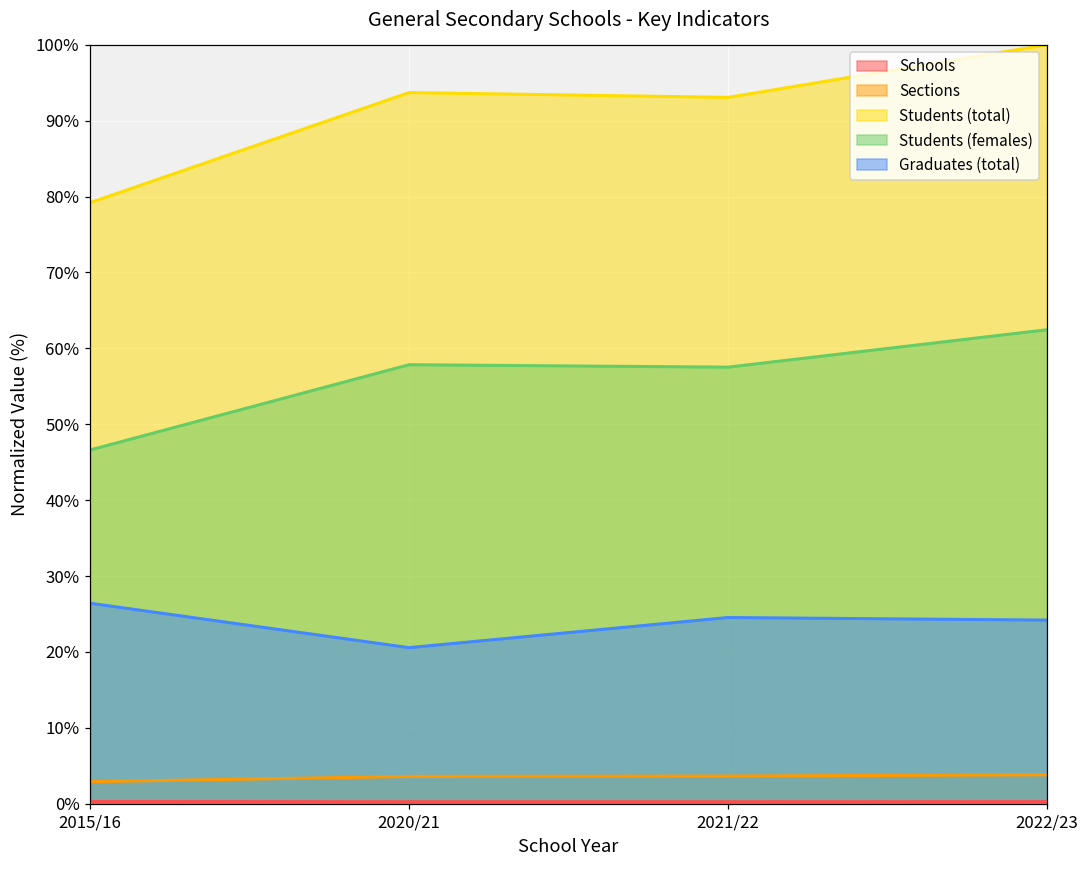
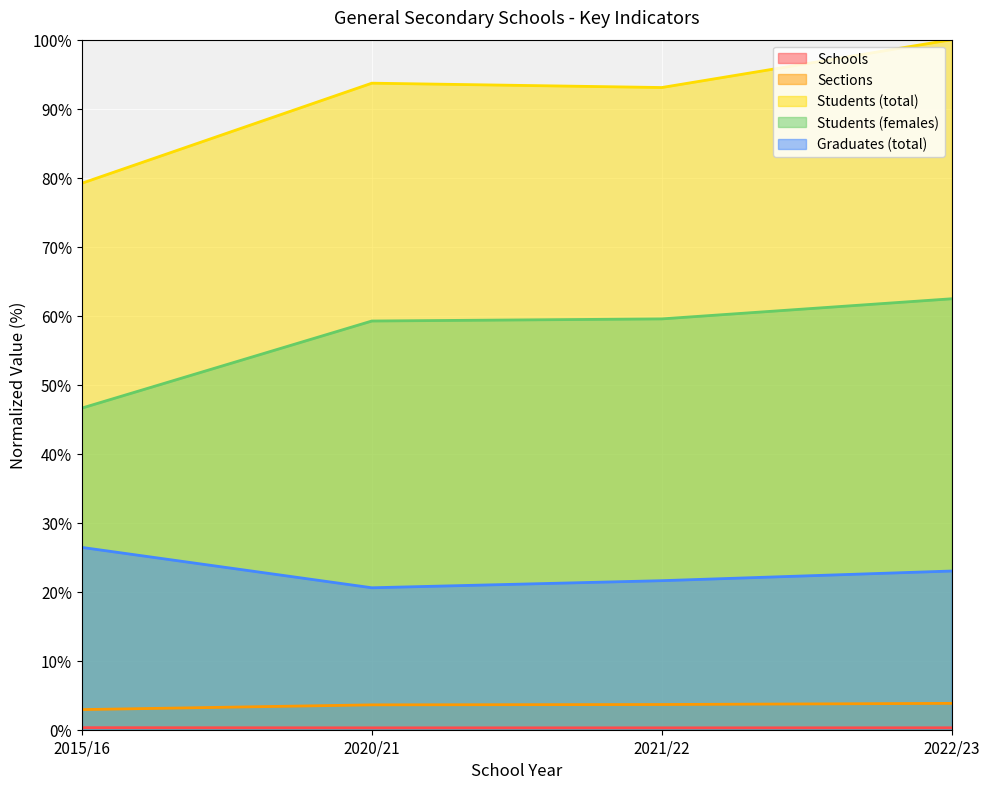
  {
    "Schools": {
      "2015/16": "0%",
      "2020/21": "0%",
      "2021/22": "0%",
      "2022/23": "0%"
    },
    "Students (females)": {
      "2015/16": "47%",
-     "2020/21": "58%",
-     "2021/22": "58%",
+     "2020/21": "59%",
+     "2021/22": "60%",
      "2022/23": "62%"
    },
    "Graduates (total)": {
      "2015/16": "26%",
      "2020/21": "21%",
-     "2021/22": "25%",
-     "2022/23": "24%"
+     "2021/22": "22%",
+     "2022/23": "23%"
    }
  }
